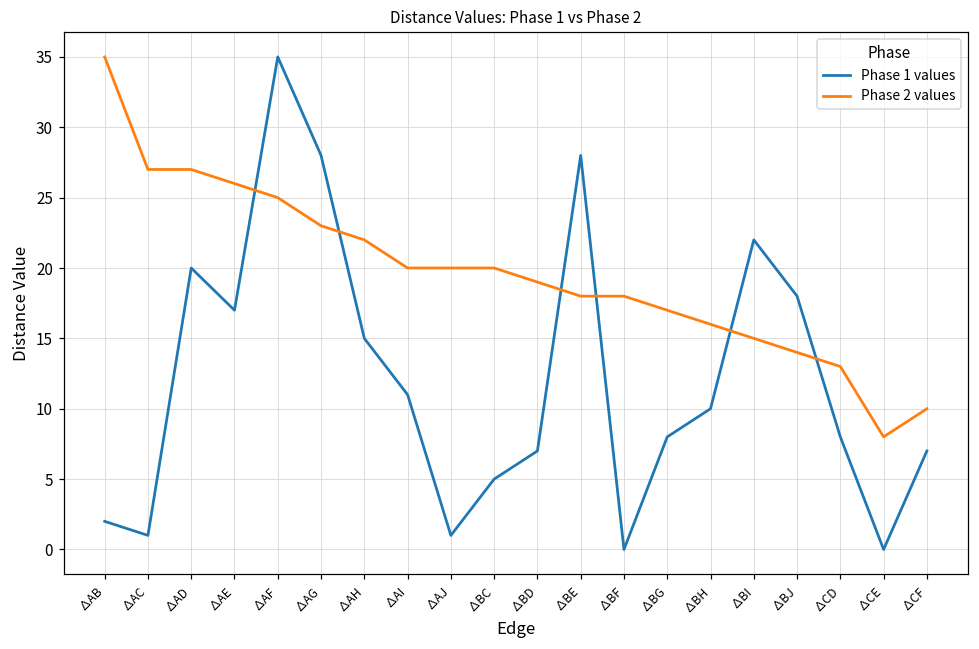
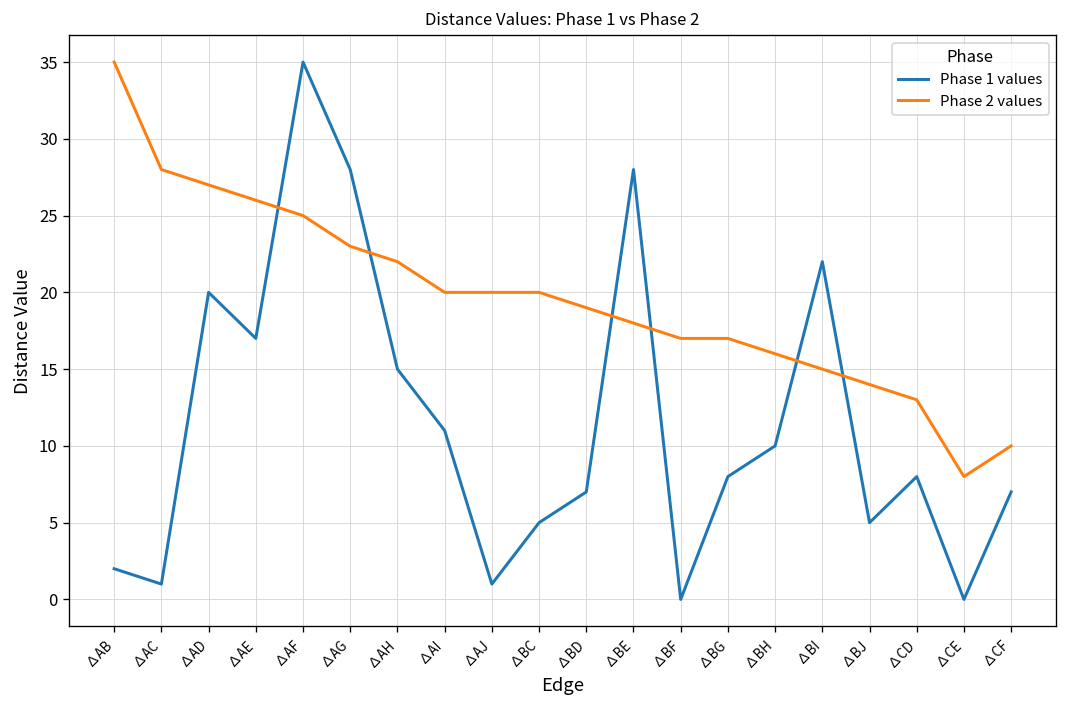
  {
    "Phase 1 values": {
      "∆AB": 2,
      "∆AC": 1,
      "∆AD": 20,
      "∆AE": 17,
      "∆AF": 35,
      "∆AG": 28,
      "∆AH": 15,
      "∆AI": 11,
      "∆AJ": 1,
      "∆BC": 5,
      "∆BD": 7,
      "∆BE": 28,
      "∆BF": 0,
      "∆BG": 8,
      "∆BH": 10,
      "∆BI": 22,
-     "∆BJ": 18,
+     "∆BJ": 5,
      "∆CD": 8,
      "∆CE": 0,
      "∆CF": 7
    },
    "Phase 2 values": {
      "∆AB": 35,
-     "∆AC": 27,
+     "∆AC": 28,
      "∆AD": 27,
      "∆AE": 26,
      "∆AF": 25,
      "∆AG": 23,
      "∆AH": 22,
      "∆AI": 20,
      "∆AJ": 20,
      "∆BC": 20,
      "∆BD": 19,
      "∆BE": 18,
-     "∆BF": 18,
+     "∆BF": 17,
      "∆BG": 17,
      "∆BH": 16,
      "∆BI": 15,
      "∆BJ": 14,
      "∆CD": 13,
      "∆CE": 8,
      "∆CF": 10
    }
  }
